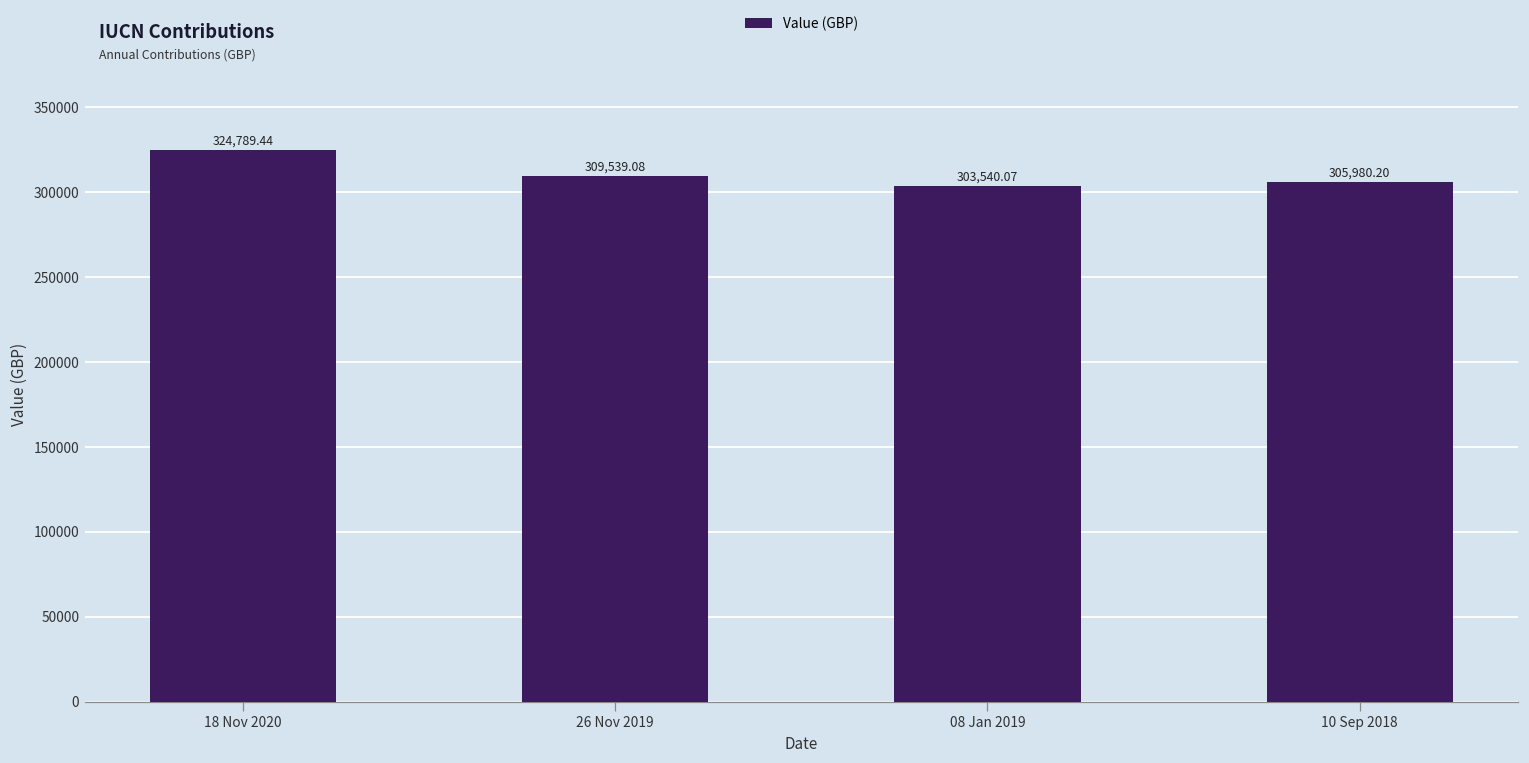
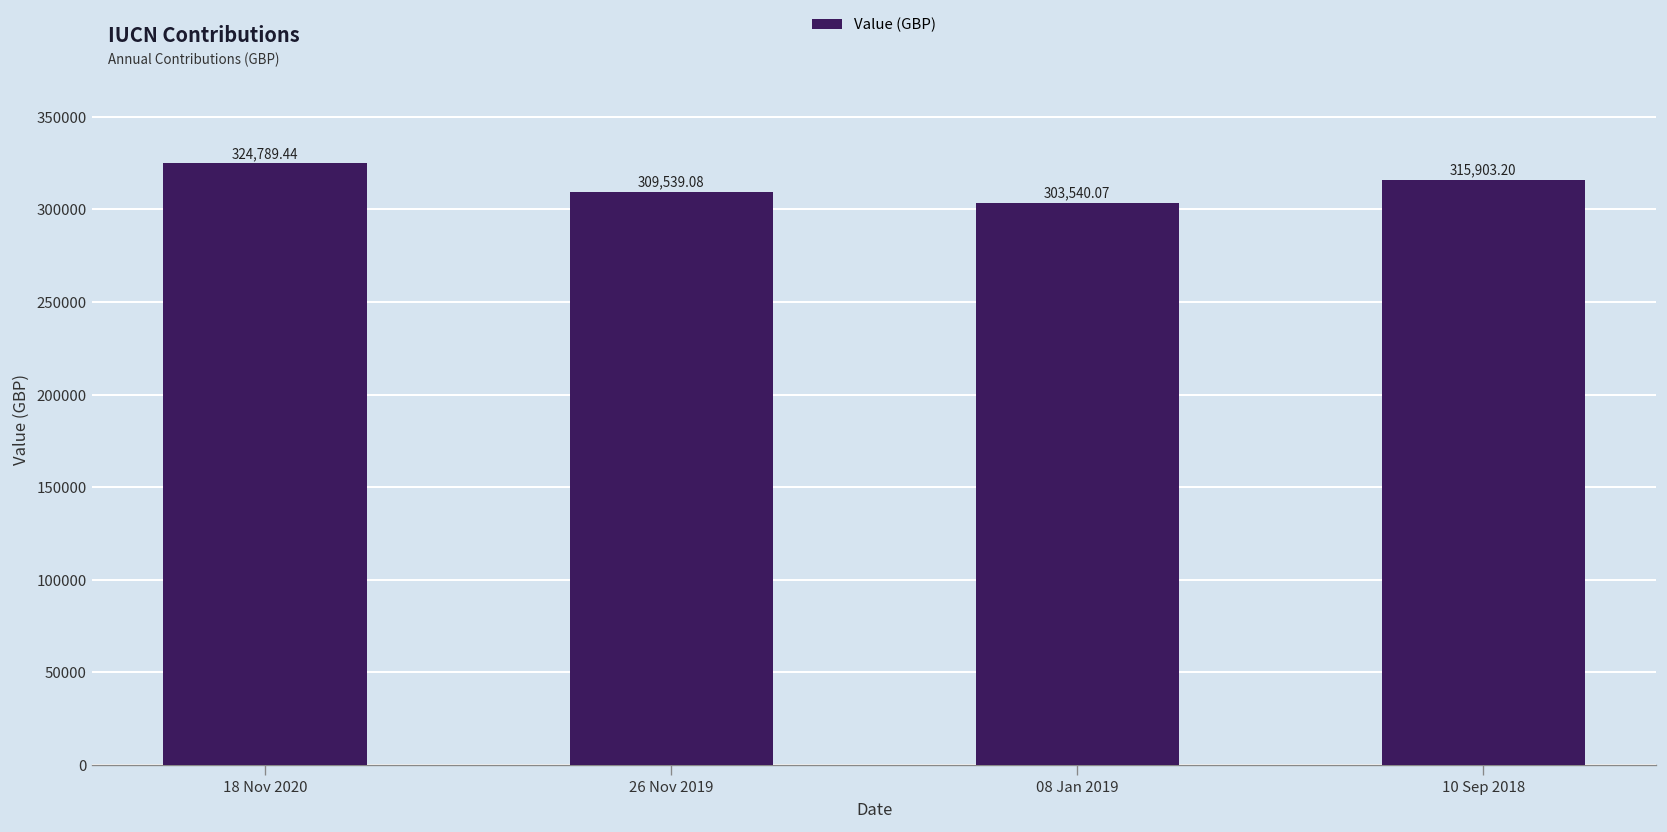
  {
    "18 Nov 2020": "324,789.44",
    "26 Nov 2019": "309,539.08",
    "08 Jan 2019": "303,540.07",
-   "10 Sep 2018": "305,980.20"
+   "10 Sep 2018": "315,903.20"
  }
